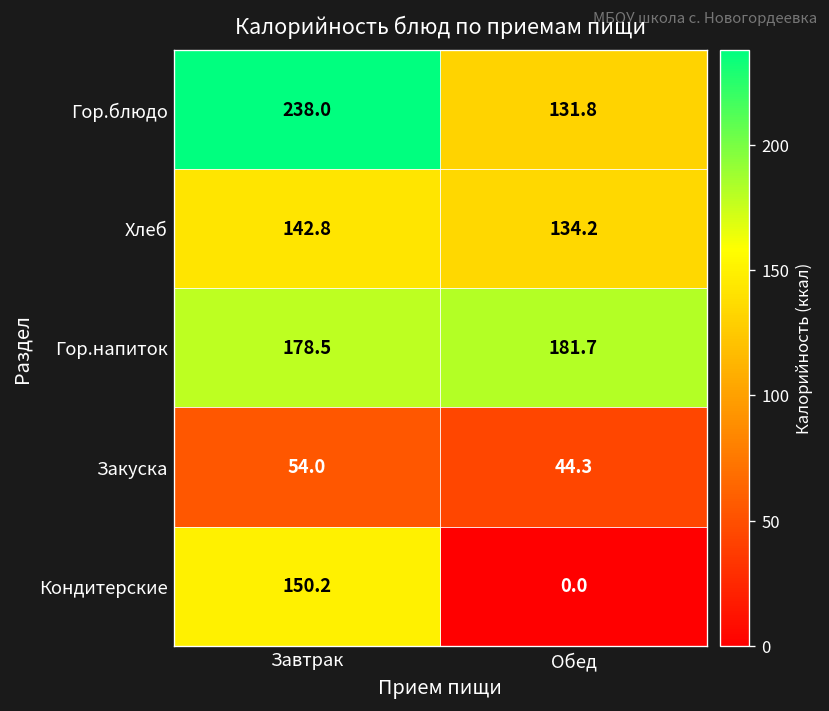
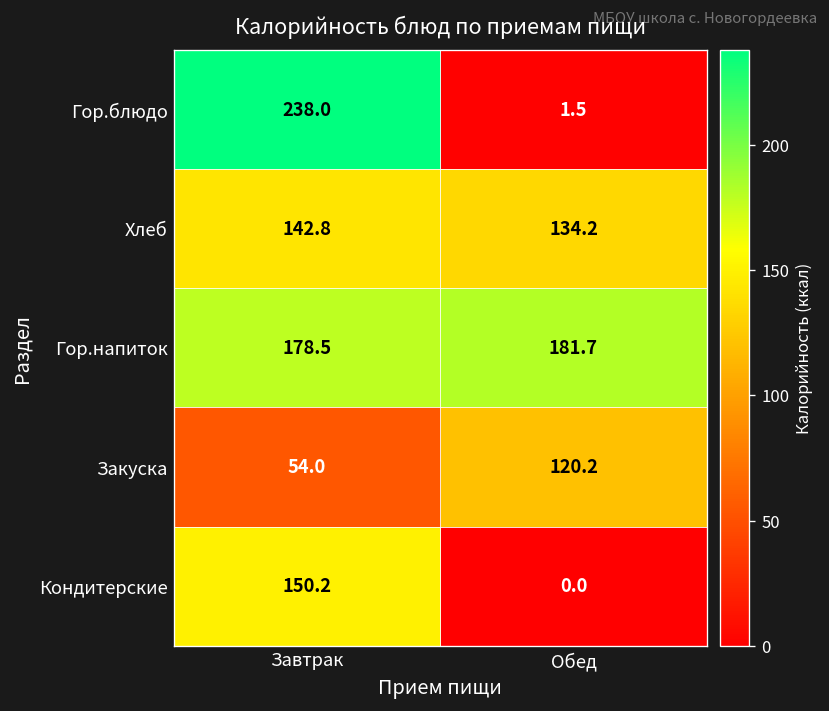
  {
    "Гор.блюдо": {
      "Завтрак": 238.0,
-     "Обед": 131.8
+     "Обед": 1.5
    },
    "Хлеб": {
      "Завтрак": 142.8,
      "Обед": 134.2
    },
    "Гор.напиток": {
      "Завтрак": 178.5,
      "Обед": 181.7
    },
    "Закуска": {
      "Завтрак": 54.0,
-     "Обед": 44.3
+     "Обед": 120.2
    },
    "Кондитерские": {
      "Завтрак": 150.2,
      "Обед": 0.0
    }
  }
